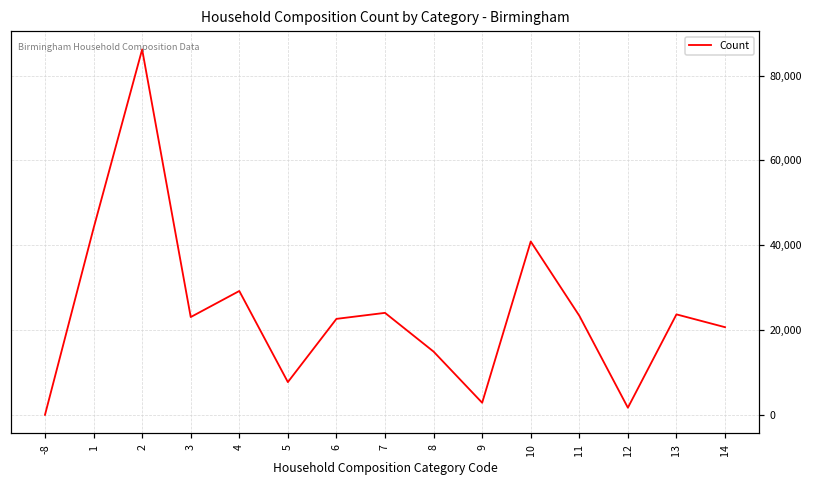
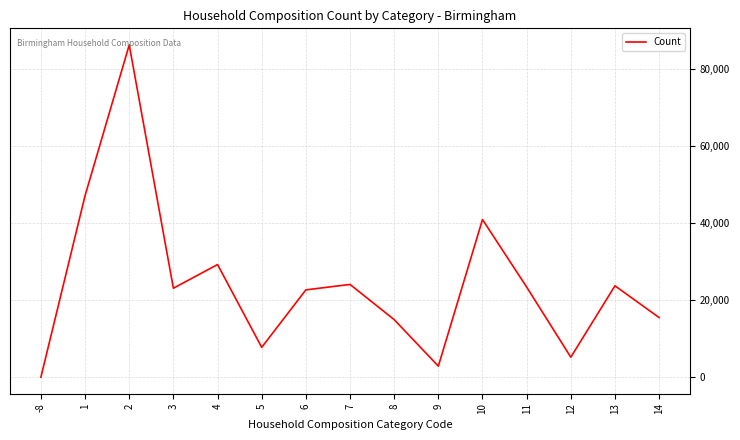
  {
    "-8": "0",
-   "1": "44,000",
+   "1": "47,000",
    "2": "86,000",
    "3": "23,000",
    "4": "29,000",
    "5": "8,000",
    "6": "23,000",
    "7": "24,000",
    "8": "15,000",
    "9": "3,000",
    "10": "41,000",
    "11": "23,000",
-   "12": "2,000",
+   "12": "5,000",
    "13": "24,000",
-   "14": "21,000"
+   "14": "15,000"
  }
